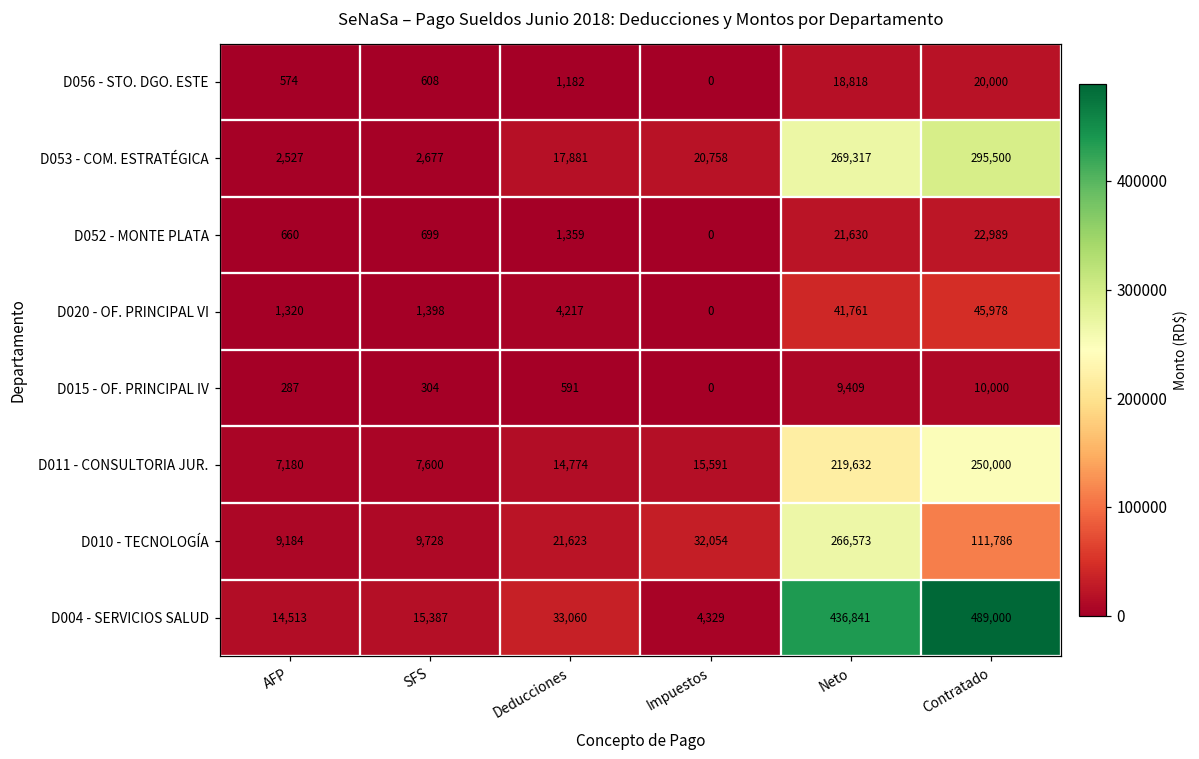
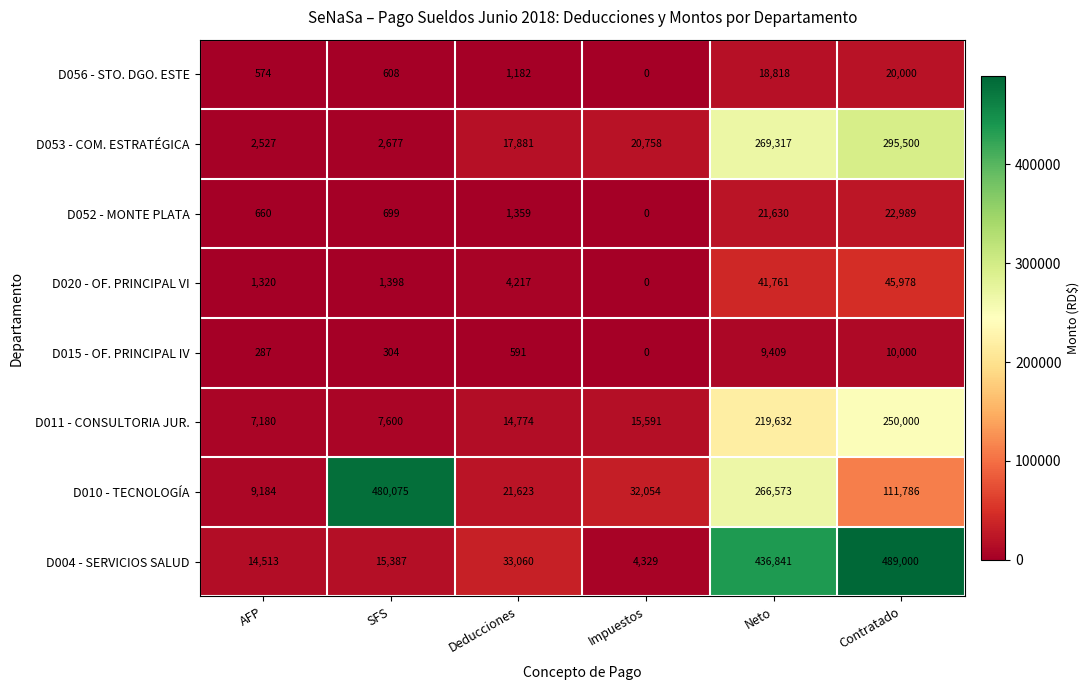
  {
    "D056 - STO. DGO. ESTE": {
      "AFP": "574",
      "SFS": "608",
      "Deducciones": "1,182",
      "Impuestos": "0",
      "Neto": "18,818",
      "Contratado": "20,000"
    },
    "D053 - COM. ESTRATÉGICA": {
      "AFP": "2,527",
      "SFS": "2,677",
      "Deducciones": "17,881",
      "Impuestos": "20,758",
      "Neto": "269,317",
      "Contratado": "295,500"
    },
    "D052 - MONTE PLATA": {
      "AFP": "660",
      "SFS": "699",
      "Deducciones": "1,359",
      "Impuestos": "0",
      "Neto": "21,630",
      "Contratado": "22,989"
    },
    "D020 - OF. PRINCIPAL VI": {
      "AFP": "1,320",
      "SFS": "1,398",
      "Deducciones": "4,217",
      "Impuestos": "0",
      "Neto": "41,761",
      "Contratado": "45,978"
    },
    "D015 - OF. PRINCIPAL IV": {
      "AFP": "287",
      "SFS": "304",
      "Deducciones": "591",
      "Impuestos": "0",
      "Neto": "9,409",
      "Contratado": "10,000"
    },
    "D011 - CONSULTORIA JUR.": {
      "AFP": "7,180",
      "SFS": "7,600",
      "Deducciones": "14,774",
      "Impuestos": "15,591",
      "Neto": "219,632",
      "Contratado": "250,000"
    },
    "D010 - TECNOLOGÍA": {
      "AFP": "9,184",
-     "SFS": "9,728",
+     "SFS": "480,075",
      "Deducciones": "21,623",
      "Impuestos": "32,054",
      "Neto": "266,573",
      "Contratado": "111,786"
    },
    "D004 - SERVICIOS SALUD": {
      "AFP": "14,513",
      "SFS": "15,387",
      "Deducciones": "33,060",
      "Impuestos": "4,329",
      "Neto": "436,841",
      "Contratado": "489,000"
    }
  }
